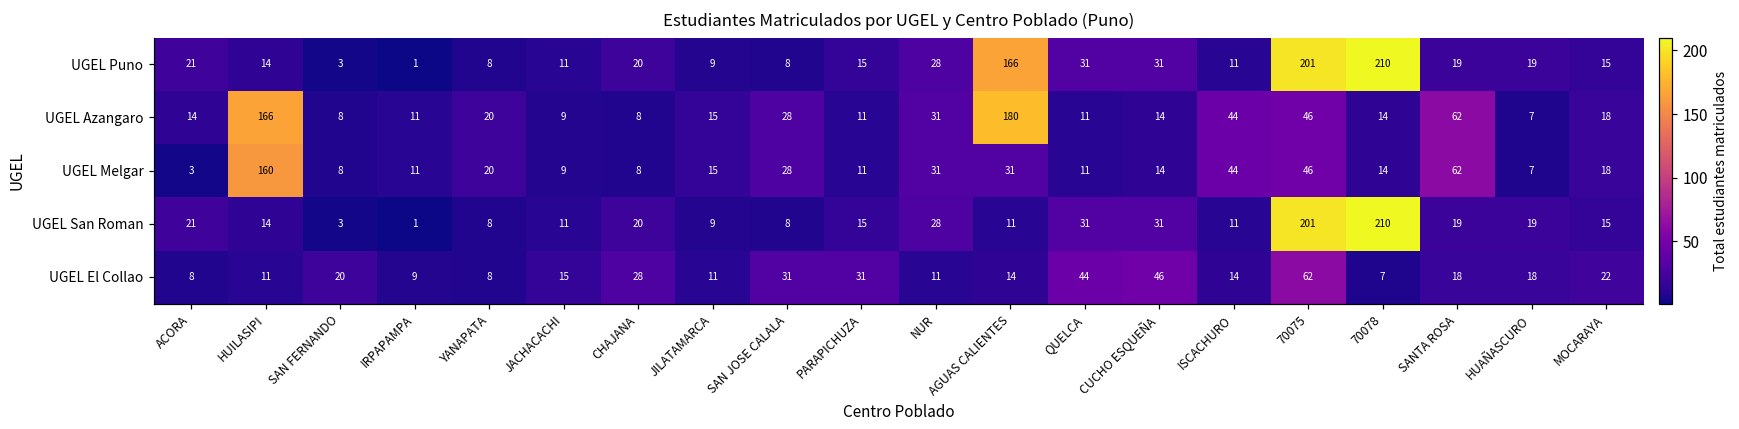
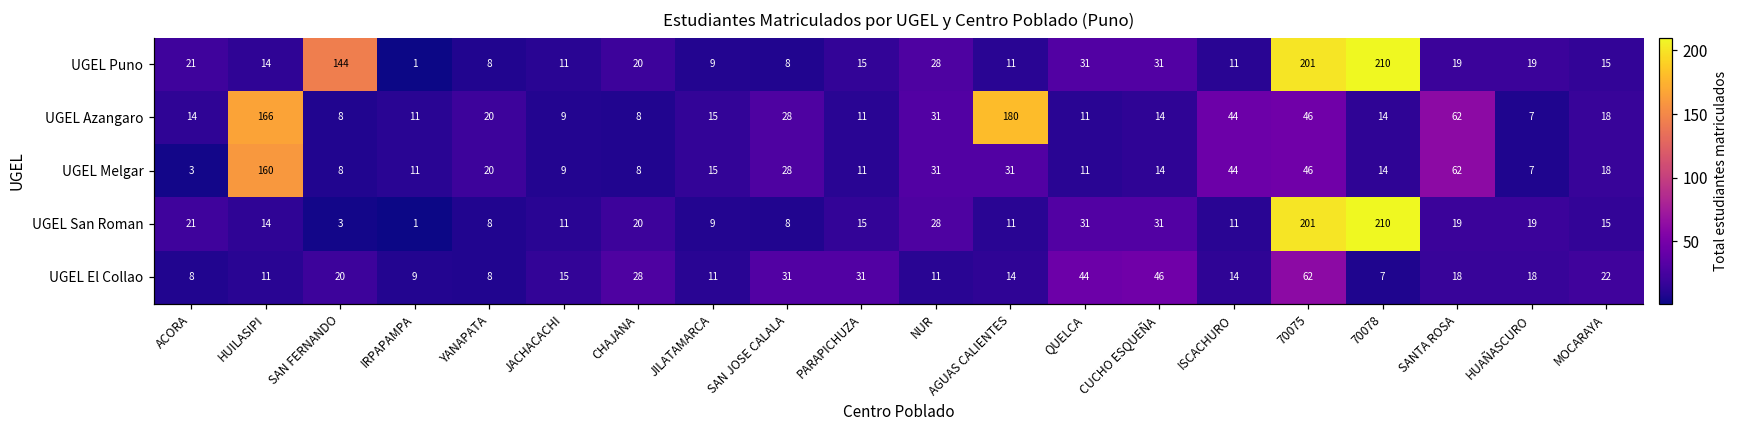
  {
    "UGEL Puno": {
      "ACORA": 21,
      "HUILASIPI": 14,
-     "SAN FERNANDO": 3,
+     "SAN FERNANDO": 144,
      "IRPAPAMPA": 1,
      "YANAPATA": 8,
      "JACHACACHI": 11,
      "CHAJANA": 20,
      "JILATAMARCA": 9,
      "SAN JOSE CALALA": 8,
      "PARAPICHUZA": 15,
      "NUR": 28,
-     "AGUAS CALIENTES": 166,
+     "AGUAS CALIENTES": 11,
      "QUELCA": 31,
      "CUCHO ESQUEÑA": 31,
      "ISCACHURO": 11,
      "70075": 201,
      "70078": 210,
      "SANTA ROSA": 19,
      "HUAÑASCURO": 19,
      "MOCARAYA": 15
    },
    "UGEL Azangaro": {
      "ACORA": 14,
      "HUILASIPI": 166,
      "SAN FERNANDO": 8,
      "IRPAPAMPA": 11,
      "YANAPATA": 20,
      "JACHACACHI": 9,
      "CHAJANA": 8,
      "JILATAMARCA": 15,
      "SAN JOSE CALALA": 28,
      "PARAPICHUZA": 11,
      "NUR": 31,
      "AGUAS CALIENTES": 180,
      "QUELCA": 11,
      "CUCHO ESQUEÑA": 14,
      "ISCACHURO": 44,
      "70075": 46,
      "70078": 14,
      "SANTA ROSA": 62,
      "HUAÑASCURO": 7,
      "MOCARAYA": 18
    },
    "UGEL Melgar": {
      "ACORA": 3,
      "HUILASIPI": 160,
      "SAN FERNANDO": 8,
      "IRPAPAMPA": 11,
      "YANAPATA": 20,
      "JACHACACHI": 9,
      "CHAJANA": 8,
      "JILATAMARCA": 15,
      "SAN JOSE CALALA": 28,
      "PARAPICHUZA": 11,
      "NUR": 31,
      "AGUAS CALIENTES": 31,
      "QUELCA": 11,
      "CUCHO ESQUEÑA": 14,
      "ISCACHURO": 44,
      "70075": 46,
      "70078": 14,
      "SANTA ROSA": 62,
      "HUAÑASCURO": 7,
      "MOCARAYA": 18
    },
    "UGEL San Roman": {
      "ACORA": 21,
      "HUILASIPI": 14,
      "SAN FERNANDO": 3,
      "IRPAPAMPA": 1,
      "YANAPATA": 8,
      "JACHACACHI": 11,
      "CHAJANA": 20,
      "JILATAMARCA": 9,
      "SAN JOSE CALALA": 8,
      "PARAPICHUZA": 15,
      "NUR": 28,
      "AGUAS CALIENTES": 11,
      "QUELCA": 31,
      "CUCHO ESQUEÑA": 31,
      "ISCACHURO": 11,
      "70075": 201,
      "70078": 210,
      "SANTA ROSA": 19,
      "HUAÑASCURO": 19,
      "MOCARAYA": 15
    },
    "UGEL El Collao": {
      "ACORA": 8,
      "HUILASIPI": 11,
      "SAN FERNANDO": 20,
      "IRPAPAMPA": 9,
      "YANAPATA": 8,
      "JACHACACHI": 15,
      "CHAJANA": 28,
      "JILATAMARCA": 11,
      "SAN JOSE CALALA": 31,
      "PARAPICHUZA": 31,
      "NUR": 11,
      "AGUAS CALIENTES": 14,
      "QUELCA": 44,
      "CUCHO ESQUEÑA": 46,
      "ISCACHURO": 14,
      "70075": 62,
      "70078": 7,
      "SANTA ROSA": 18,
      "HUAÑASCURO": 18,
      "MOCARAYA": 22
    }
  }
